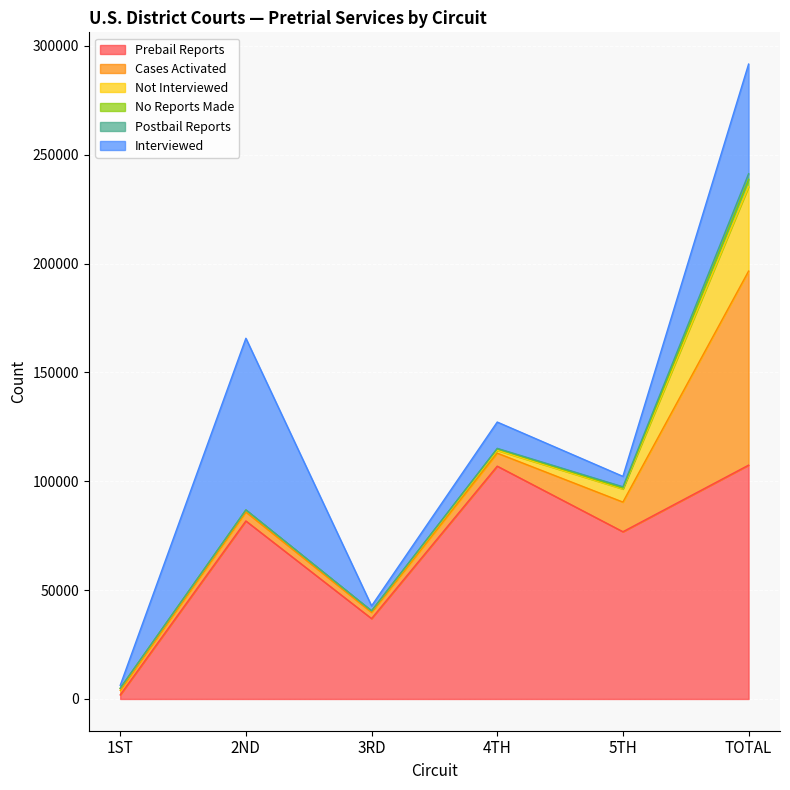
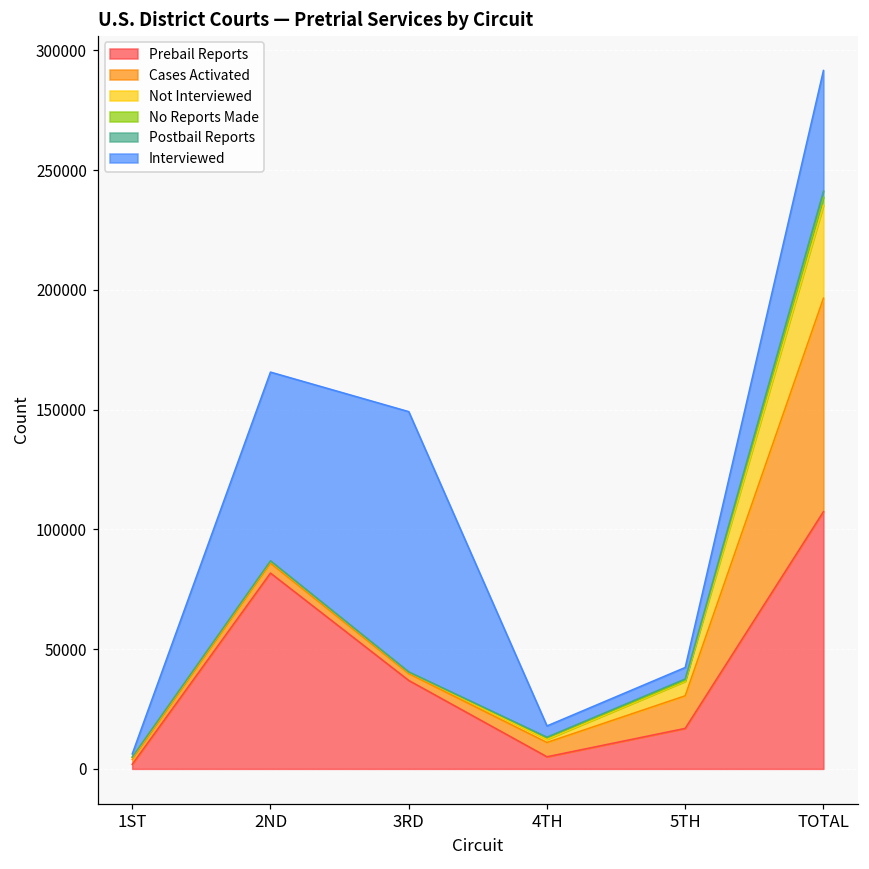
  {
    "Prebail Reports": {
      "1ST": 2000,
      "2ND": 82000,
      "3RD": 37000,
-     "4TH": 107000,
-     "5TH": 77000,
+     "4TH": 5000,
+     "5TH": 17000,
      "TOTAL": 107000
    },
    "Cases Activated": {
      "4TH": 6000,
      "5TH": 14000,
      "TOTAL": 89000
    },
    "Not Interviewed": {
      "TOTAL": 39000
    },
    "No Reports Made": {
      "TOTAL": 3000
    },
    "Postbail Reports": {
      "TOTAL": 3000
    },
    "Interviewed": {
      "1ST": 1000,
      "2ND": 79000,
-     "3RD": 2000,
-     "4TH": 12000,
+     "3RD": 109000,
+     "4TH": 5000,
      "5TH": 5000,
      "TOTAL": 50000
    }
  }
